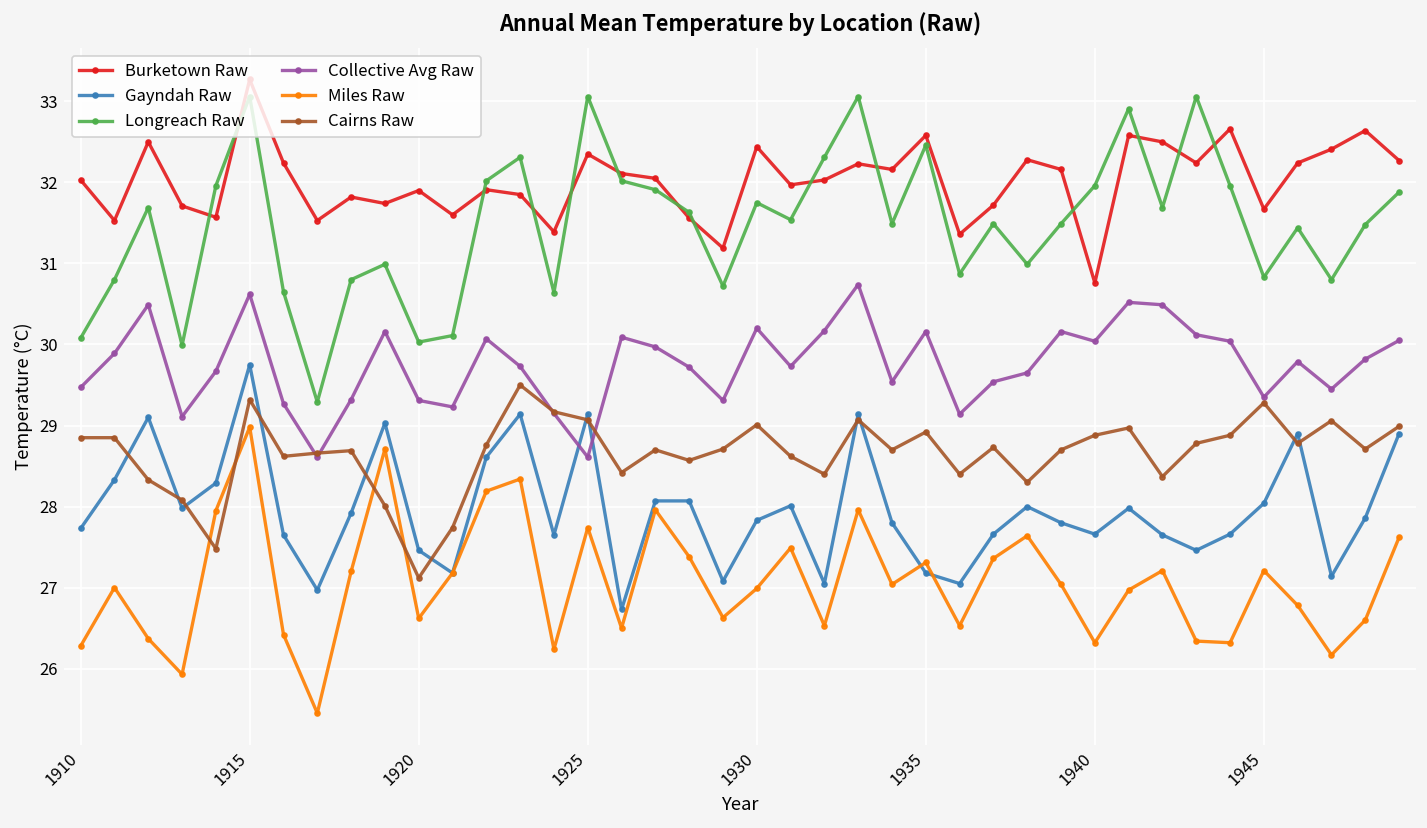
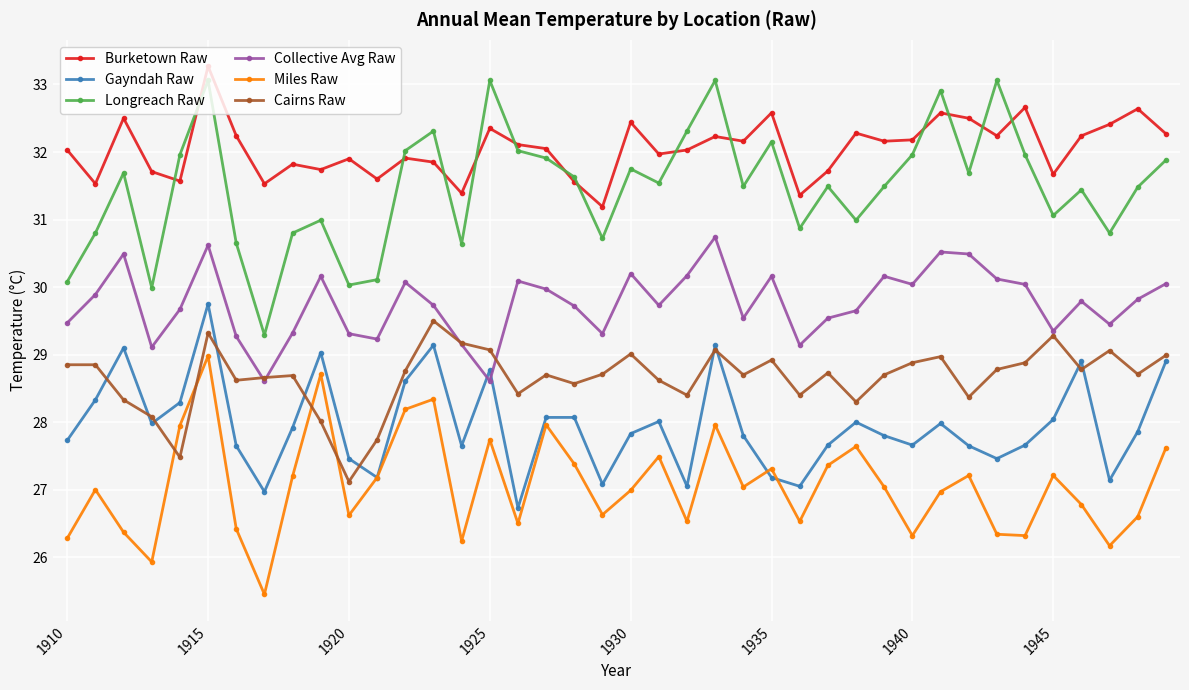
  {
    "Burketown Raw": {
      "1910": 32.0,
      "1920": 31.9,
      "1925": 32.4,
      "1930": 32.4,
      "1935": 32.6,
-     "1940": 30.8,
+     "1940": 32.2,
      "1945": 31.7
    },
    "Gayndah Raw": {
      "1910": 27.7,
      "1915": 29.8,
      "1920": 27.5,
-     "1925": 29.1,
+     "1925": 28.8,
      "1930": 27.8,
      "1935": 27.2,
      "1940": 27.7,
      "1945": 28.0
    },
    "Longreach Raw": {
      "1910": 30.1,
      "1920": 30.0,
      "1925": 33.1,
      "1930": 31.8,
-     "1935": 32.5,
+     "1935": 32.2,
      "1940": 32.0,
-     "1945": 30.8
+     "1945": 31.1
    },
    "Collective Avg Raw": {
      "1910": 29.5,
      "1915": 30.6,
      "1920": 29.3,
      "1925": 28.6,
      "1930": 30.2,
      "1935": 30.2,
      "1940": 30.0,
      "1945": 29.4
    },
    "Miles Raw": {
      "1910": 26.3,
      "1915": 29.0,
      "1920": 26.6,
      "1925": 27.7,
      "1930": 27.0,
      "1935": 27.3,
      "1940": 26.3,
      "1945": 27.2
    },
    "Cairns Raw": {
      "1910": 28.9,
      "1915": 29.3,
      "1920": 27.1,
      "1925": 29.1,
      "1930": 29.0,
      "1935": 28.9,
      "1940": 28.9,
      "1945": 29.3
    }
  }
